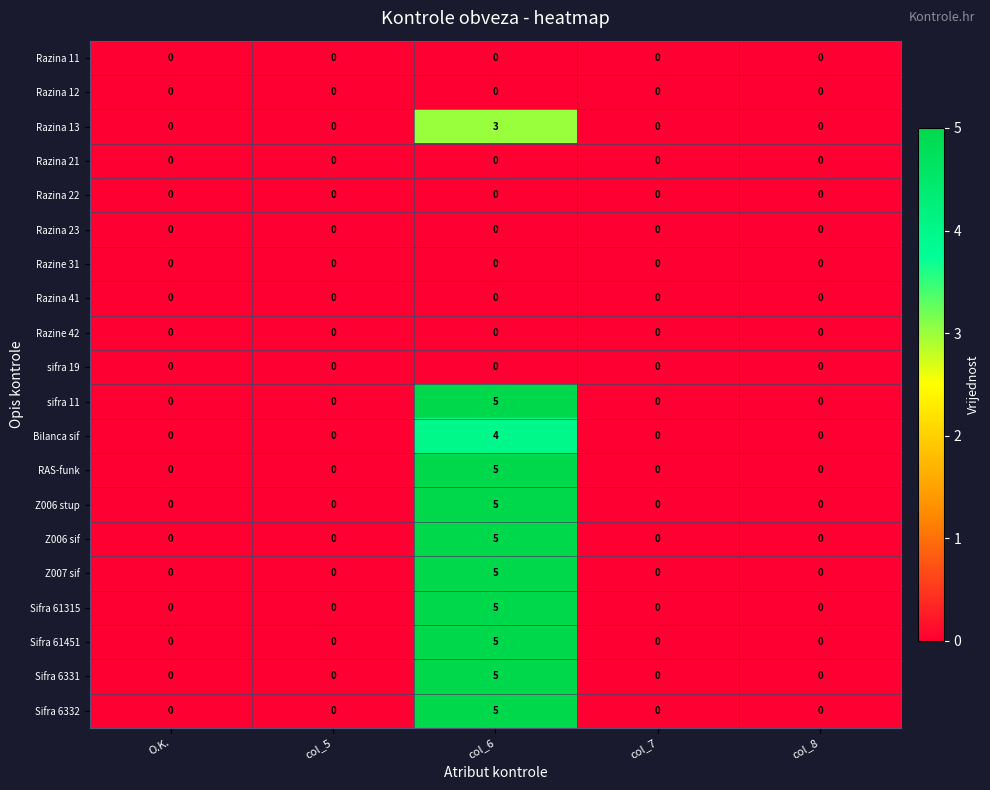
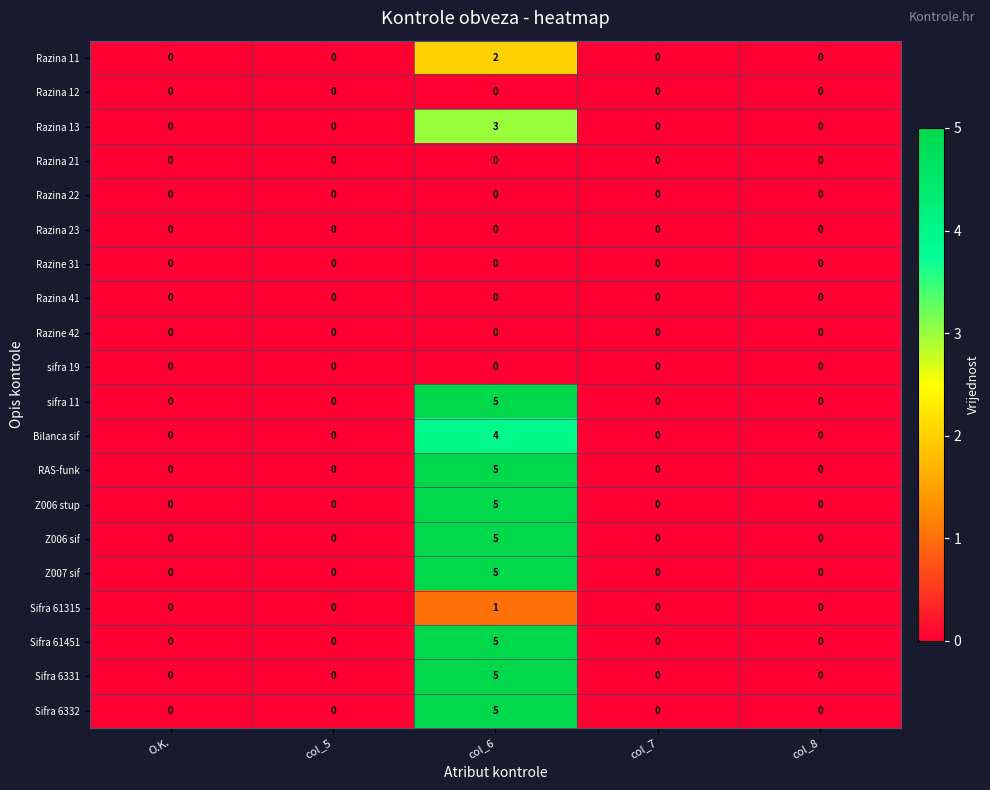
  {
    "Razina 11": {
      "O.K.": 0,
      "col_5": 0,
-     "col_6": 0,
+     "col_6": 2,
      "col_7": 0,
      "col_8": 0
    },
    "Razina 12": {
      "O.K.": 0,
      "col_5": 0,
      "col_6": 0,
      "col_7": 0,
      "col_8": 0
    },
    "Razina 13": {
      "O.K.": 0,
      "col_5": 0,
      "col_6": 3,
      "col_7": 0,
      "col_8": 0
    },
    "Razina 21": {
      "O.K.": 0,
      "col_5": 0,
      "col_6": 0,
      "col_7": 0,
      "col_8": 0
    },
    "Razina 22": {
      "O.K.": 0,
      "col_5": 0,
      "col_6": 0,
      "col_7": 0,
      "col_8": 0
    },
    "Razina 23": {
      "O.K.": 0,
      "col_5": 0,
      "col_6": 0,
      "col_7": 0,
      "col_8": 0
    },
    "Razine 31": {
      "O.K.": 0,
      "col_5": 0,
      "col_6": 0,
      "col_7": 0,
      "col_8": 0
    },
    "Razina 41": {
      "O.K.": 0,
      "col_5": 0,
      "col_6": 0,
      "col_7": 0,
      "col_8": 0
    },
    "Razine 42": {
      "O.K.": 0,
      "col_5": 0,
      "col_6": 0,
      "col_7": 0,
      "col_8": 0
    },
    "sifra 19": {
      "O.K.": 0,
      "col_5": 0,
      "col_6": 0,
      "col_7": 0,
      "col_8": 0
    },
    "sifra 11": {
      "O.K.": 0,
      "col_5": 0,
      "col_6": 5,
      "col_7": 0,
      "col_8": 0
    },
    "Bilanca sif": {
      "O.K.": 0,
      "col_5": 0,
      "col_6": 4,
      "col_7": 0,
      "col_8": 0
    },
    "RAS-funk": {
      "O.K.": 0,
      "col_5": 0,
      "col_6": 5,
      "col_7": 0,
      "col_8": 0
    },
    "Z006 stup": {
      "O.K.": 0,
      "col_5": 0,
      "col_6": 5,
      "col_7": 0,
      "col_8": 0
    },
    "Z006 sif": {
      "O.K.": 0,
      "col_5": 0,
      "col_6": 5,
      "col_7": 0,
      "col_8": 0
    },
    "Z007 sif": {
      "O.K.": 0,
      "col_5": 0,
      "col_6": 5,
      "col_7": 0,
      "col_8": 0
    },
    "Sifra 61315": {
      "O.K.": 0,
      "col_5": 0,
-     "col_6": 5,
+     "col_6": 1,
      "col_7": 0,
      "col_8": 0
    },
    "Sifra 61451": {
      "O.K.": 0,
      "col_5": 0,
      "col_6": 5,
      "col_7": 0,
      "col_8": 0
    },
    "Sifra 6331": {
      "O.K.": 0,
      "col_5": 0,
      "col_6": 5,
      "col_7": 0,
      "col_8": 0
    },
    "Sifra 6332": {
      "O.K.": 0,
      "col_5": 0,
      "col_6": 5,
      "col_7": 0,
      "col_8": 0
    }
  }
